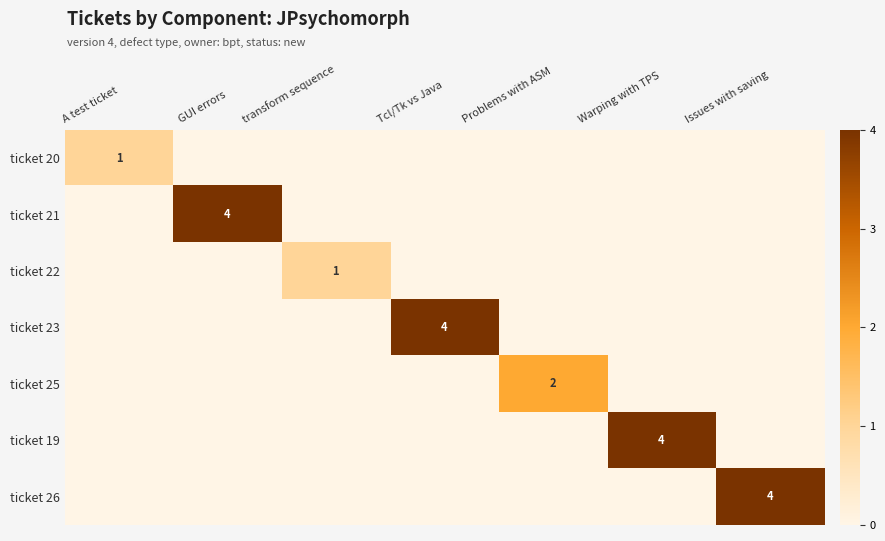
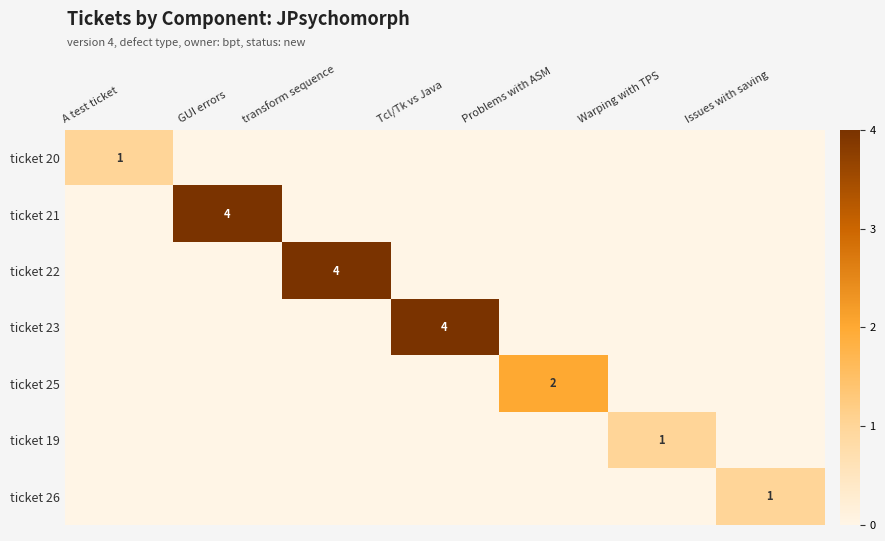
  {
    "ticket 20": {
      "A test ticket": 1
    },
    "ticket 21": {
      "GUI errors": 4
    },
    "ticket 22": {
-     "transform sequence": 1
+     "transform sequence": 4
    },
    "ticket 23": {
      "Tcl/Tk vs Java": 4
    },
    "ticket 25": {
      "Problems with ASM": 2
    },
    "ticket 19": {
-     "Warping with TPS": 4
+     "Warping with TPS": 1
    },
    "ticket 26": {
-     "Issues with saving": 4
+     "Issues with saving": 1
    }
  }
